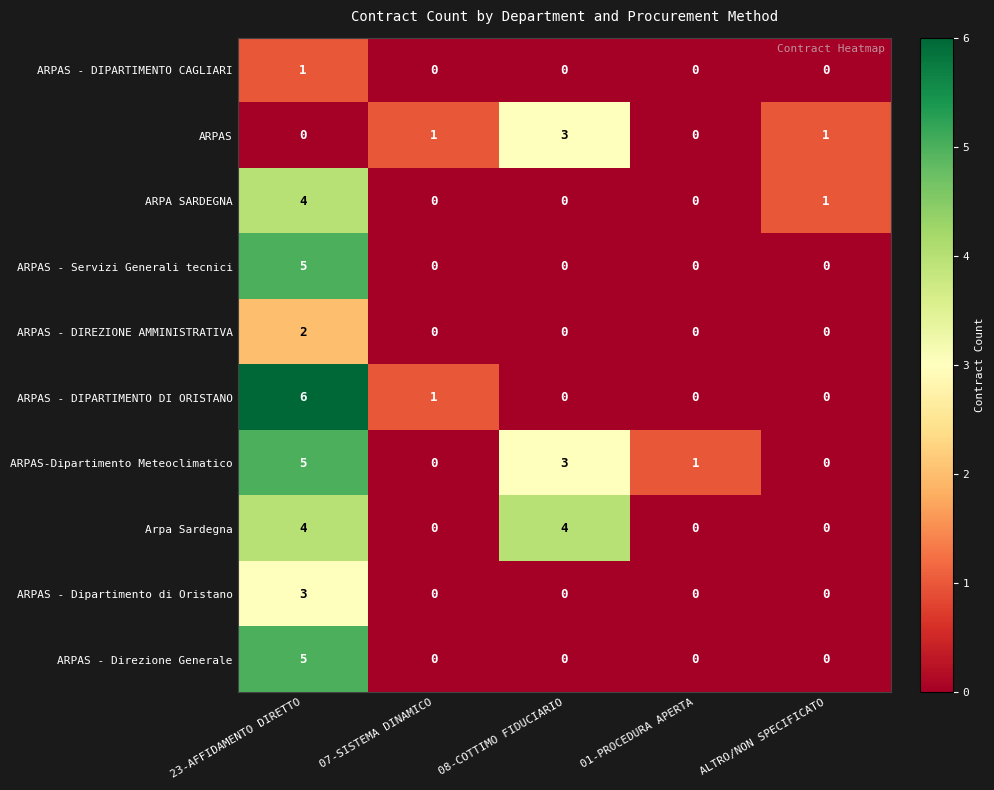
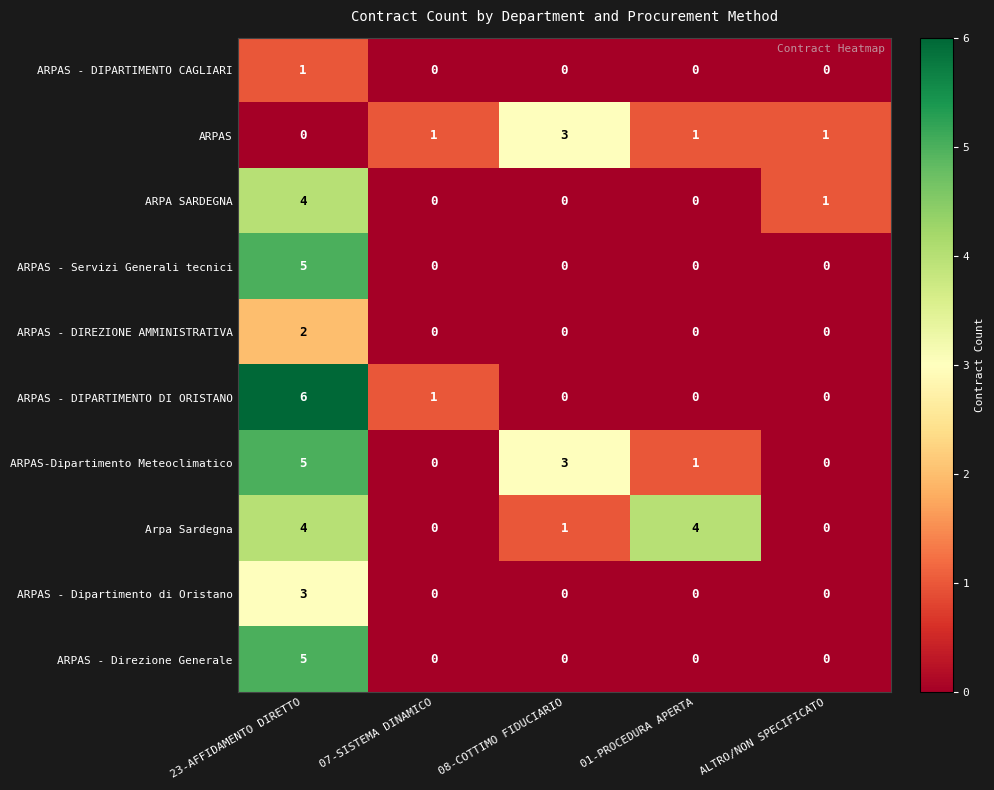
  {
    "ARPAS - DIPARTIMENTO CAGLIARI": {
      "23-AFFIDAMENTO DIRETTO": 1,
      "07-SISTEMA DINAMICO": 0,
      "08-COTTIMO FIDUCIARIO": 0,
      "01-PROCEDURA APERTA": 0
    },
    "ARPAS": {
      "23-AFFIDAMENTO DIRETTO": 0,
      "07-SISTEMA DINAMICO": 1,
      "08-COTTIMO FIDUCIARIO": 3,
-     "01-PROCEDURA APERTA": 0,
+     "01-PROCEDURA APERTA": 1,
      "ALTRO/NON SPECIFICATO": 1
    },
    "ARPA SARDEGNA": {
      "23-AFFIDAMENTO DIRETTO": 4,
      "07-SISTEMA DINAMICO": 0,
      "08-COTTIMO FIDUCIARIO": 0,
      "01-PROCEDURA APERTA": 0,
      "ALTRO/NON SPECIFICATO": 1
    },
    "ARPAS - Servizi Generali tecnici": {
      "23-AFFIDAMENTO DIRETTO": 5,
      "07-SISTEMA DINAMICO": 0,
      "08-COTTIMO FIDUCIARIO": 0,
      "01-PROCEDURA APERTA": 0,
      "ALTRO/NON SPECIFICATO": 0
    },
    "ARPAS - DIREZIONE AMMINISTRATIVA": {
      "23-AFFIDAMENTO DIRETTO": 2,
      "07-SISTEMA DINAMICO": 0,
      "08-COTTIMO FIDUCIARIO": 0,
      "01-PROCEDURA APERTA": 0,
      "ALTRO/NON SPECIFICATO": 0
    },
    "ARPAS - DIPARTIMENTO DI ORISTANO": {
      "23-AFFIDAMENTO DIRETTO": 6,
      "07-SISTEMA DINAMICO": 1,
      "08-COTTIMO FIDUCIARIO": 0,
      "01-PROCEDURA APERTA": 0,
      "ALTRO/NON SPECIFICATO": 0
    },
    "ARPAS-Dipartimento Meteoclimatico": {
      "23-AFFIDAMENTO DIRETTO": 5,
      "07-SISTEMA DINAMICO": 0,
      "08-COTTIMO FIDUCIARIO": 3,
      "01-PROCEDURA APERTA": 1,
      "ALTRO/NON SPECIFICATO": 0
    },
    "Arpa Sardegna": {
      "23-AFFIDAMENTO DIRETTO": 4,
      "07-SISTEMA DINAMICO": 0,
-     "08-COTTIMO FIDUCIARIO": 4,
-     "01-PROCEDURA APERTA": 0,
+     "08-COTTIMO FIDUCIARIO": 1,
+     "01-PROCEDURA APERTA": 4,
      "ALTRO/NON SPECIFICATO": 0
    },
    "ARPAS - Dipartimento di Oristano": {
      "23-AFFIDAMENTO DIRETTO": 3,
      "07-SISTEMA DINAMICO": 0,
      "08-COTTIMO FIDUCIARIO": 0,
      "01-PROCEDURA APERTA": 0,
      "ALTRO/NON SPECIFICATO": 0
    },
    "ARPAS - Direzione Generale": {
      "23-AFFIDAMENTO DIRETTO": 5,
      "07-SISTEMA DINAMICO": 0,
      "08-COTTIMO FIDUCIARIO": 0,
      "01-PROCEDURA APERTA": 0,
      "ALTRO/NON SPECIFICATO": 0
    }
  }
